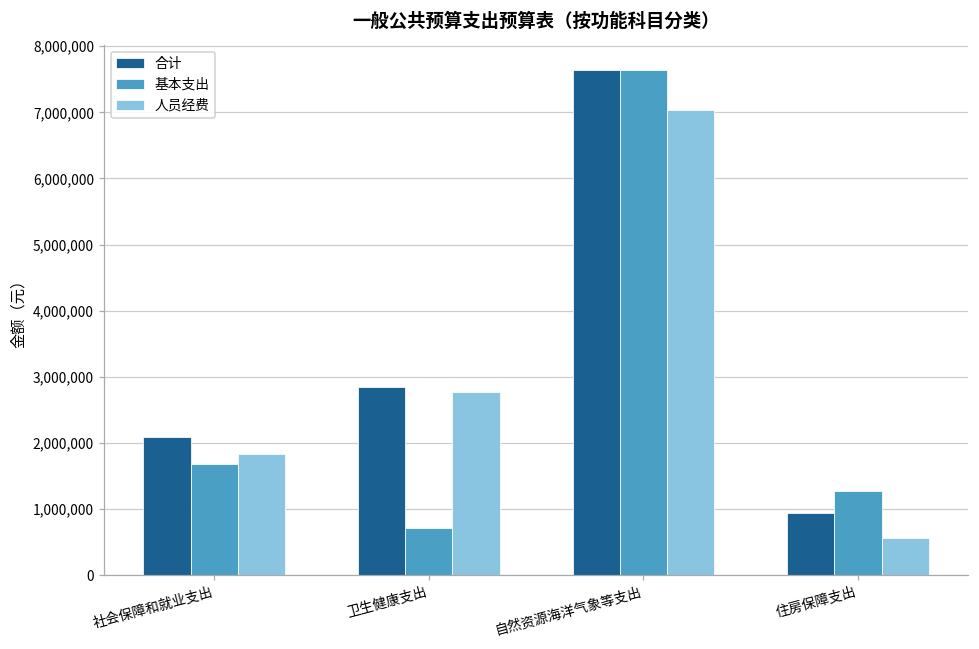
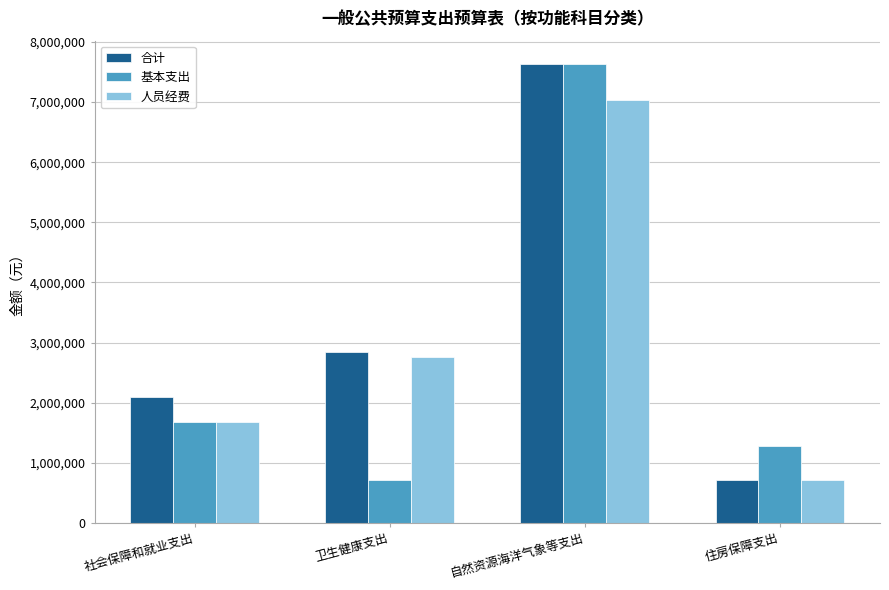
  {
    "合计": {
      "社会保障和就业支出": "2,100,000",
      "卫生健康支出": "2,800,000",
      "自然资源海洋气象等支出": "7,600,000",
-     "住房保障支出": "900,000"
+     "住房保障支出": "700,000"
    },
    "基本支出": {
      "社会保障和就业支出": "1,700,000",
      "卫生健康支出": "700,000",
      "自然资源海洋气象等支出": "7,600,000",
      "住房保障支出": "1,300,000"
    },
    "人员经费": {
-     "社会保障和就业支出": "1,800,000",
+     "社会保障和就业支出": "1,700,000",
      "卫生健康支出": "2,800,000",
      "自然资源海洋气象等支出": "7,000,000",
-     "住房保障支出": "600,000"
+     "住房保障支出": "700,000"
    }
  }
